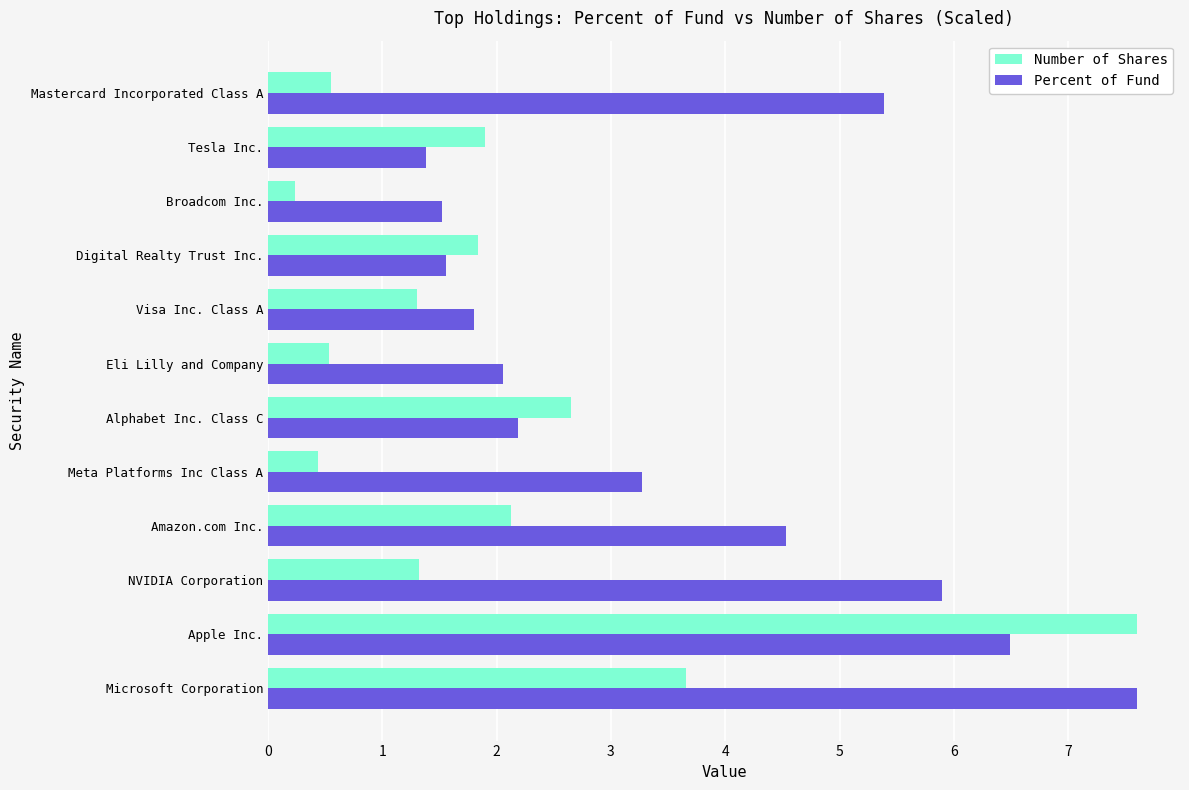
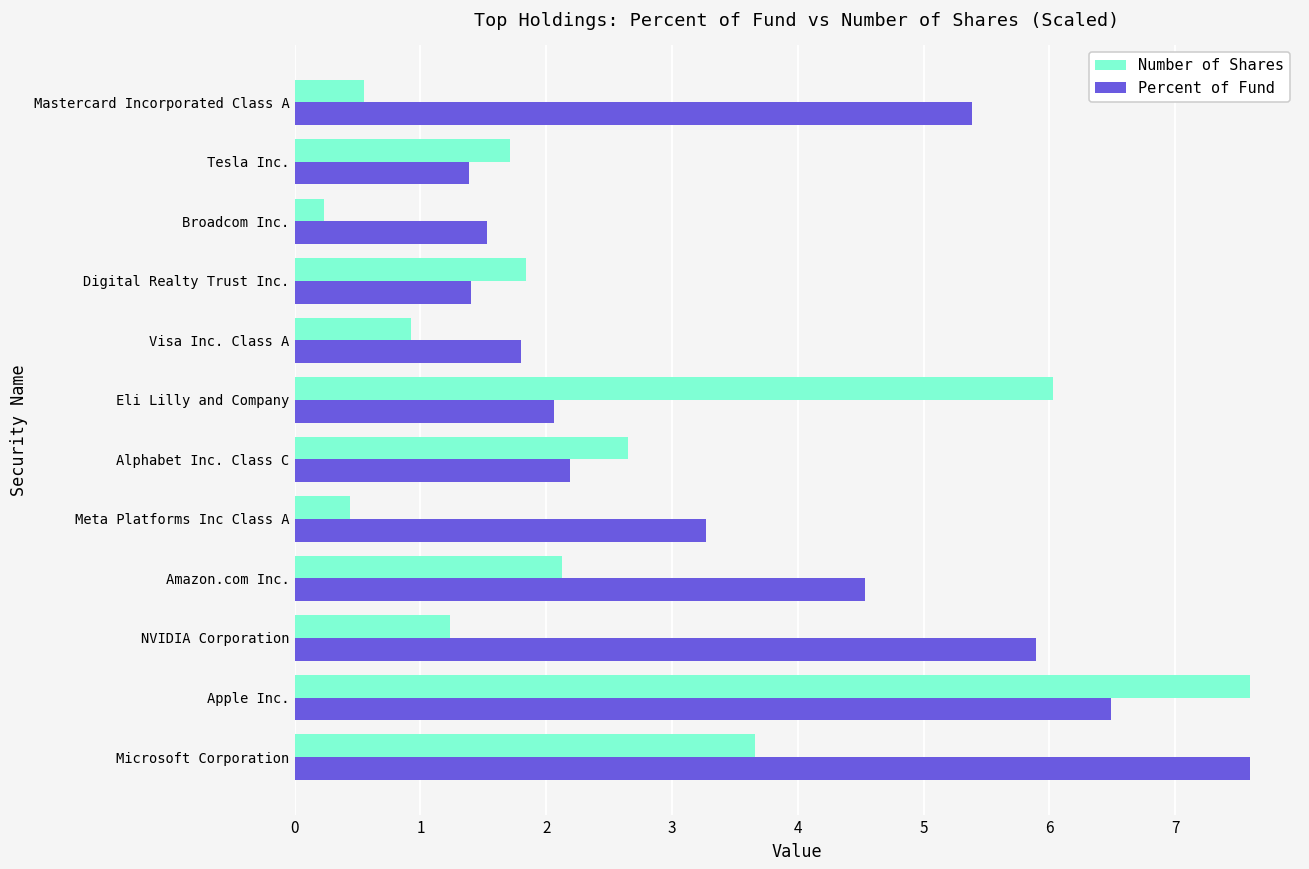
  {
    "Number of Shares": {
      "Mastercard Incorporated Class A": 0.55,
-     "Tesla Inc.": 1.90,
+     "Tesla Inc.": 1.71,
      "Broadcom Inc.": 0.23,
      "Digital Realty Trust Inc.": 1.84,
-     "Visa Inc. Class A": 1.31,
-     "Eli Lilly and Company": 0.54,
+     "Visa Inc. Class A": 0.93,
+     "Eli Lilly and Company": 6.03,
      "Alphabet Inc. Class C": 2.65,
      "Meta Platforms Inc Class A": 0.44,
      "Amazon.com Inc.": 2.13,
-     "NVIDIA Corporation": 1.32,
+     "NVIDIA Corporation": 1.24,
      "Apple Inc.": 7.60,
      "Microsoft Corporation": 3.66
    },
    "Percent of Fund": {
      "Mastercard Incorporated Class A": 5.39,
      "Tesla Inc.": 1.38,
      "Broadcom Inc.": 1.53,
-     "Digital Realty Trust Inc.": 1.56,
+     "Digital Realty Trust Inc.": 1.40,
      "Visa Inc. Class A": 1.80,
      "Eli Lilly and Company": 2.06,
      "Alphabet Inc. Class C": 2.19,
      "Meta Platforms Inc Class A": 3.27,
      "Amazon.com Inc.": 4.53,
      "NVIDIA Corporation": 5.90,
      "Apple Inc.": 6.49,
      "Microsoft Corporation": 7.60
    }
  }
